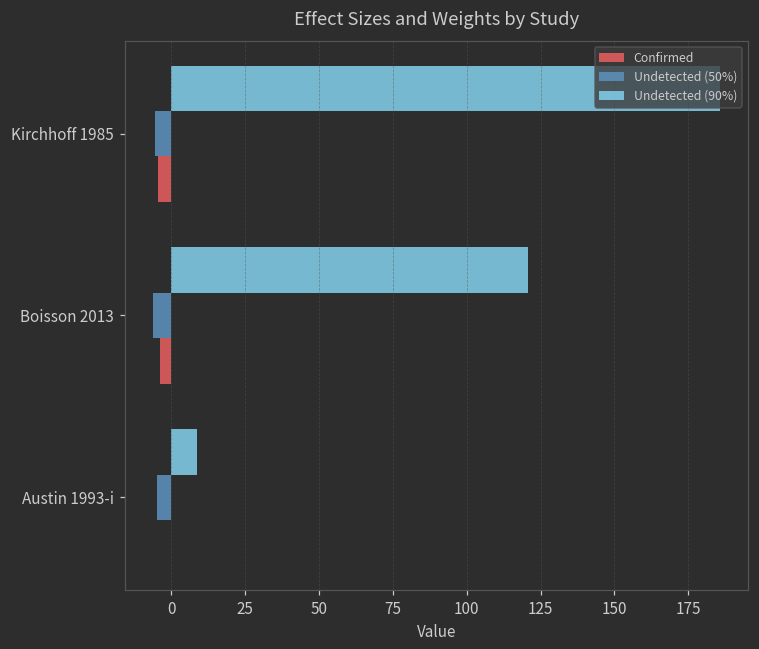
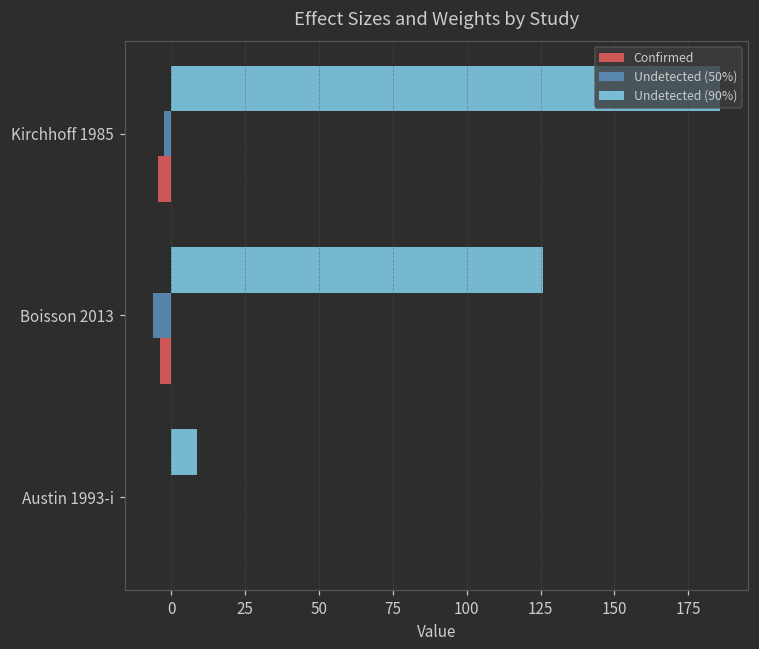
  {
    "Confirmed": {
      "Kirchhoff 1985": -4,
      "Boisson 2013": -4
    },
    "Undetected (50%)": {
-     "Kirchhoff 1985": -6,
+     "Kirchhoff 1985": -3,
      "Boisson 2013": -6,
-     "Austin 1993-i": -5
+     "Austin 1993-i": 0
    },
    "Undetected (90%)": {
-     "Boisson 2013": 121,
+     "Boisson 2013": 126,
      "Austin 1993-i": 9
    }
  }
